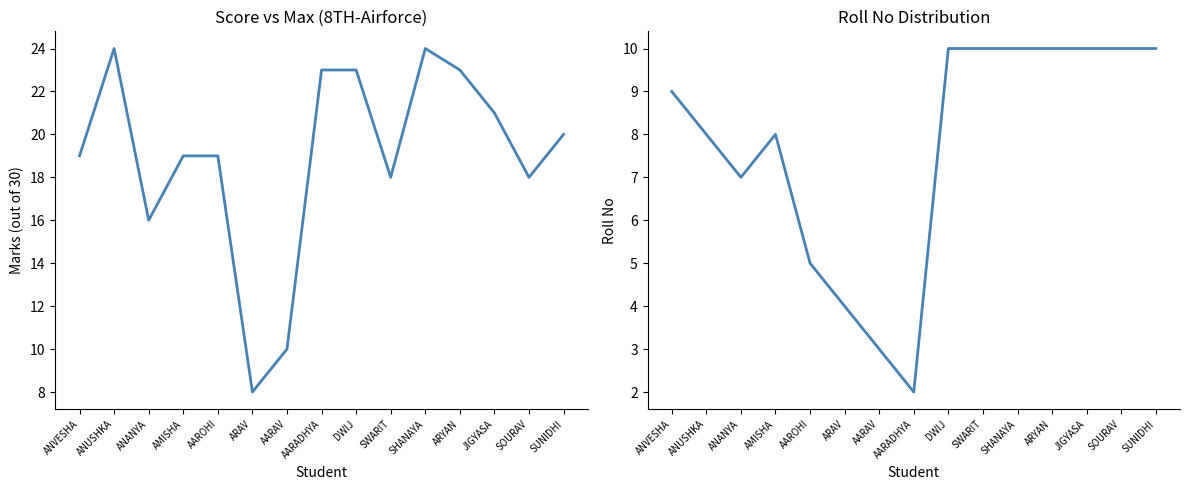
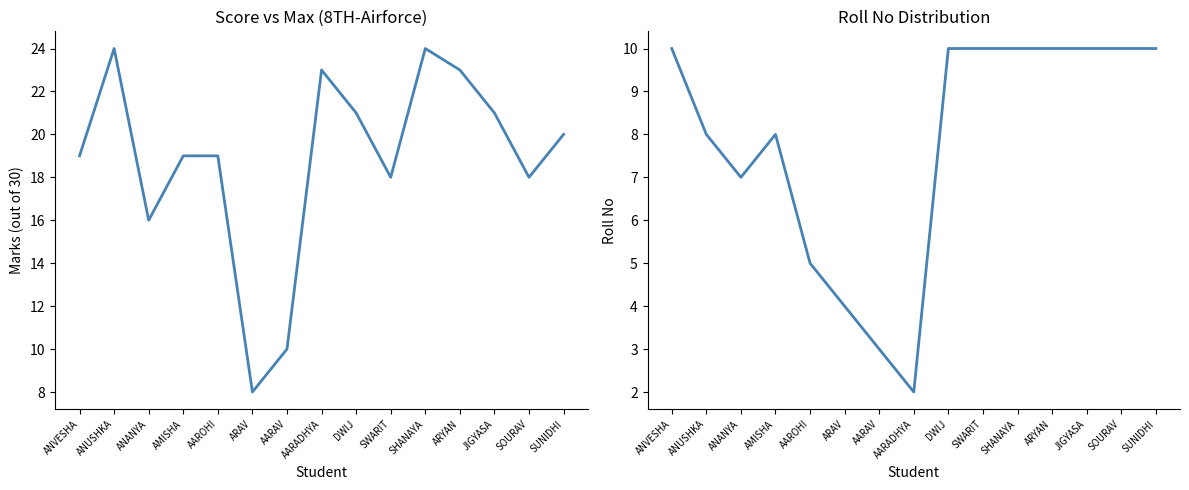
  {
    "Score vs Max (8TH-Airforce)": {
      "ANVESHA": 19,
      "ANUSHKA": 24,
      "ANANYA": 16,
      "AMISHA": 19,
      "AAROHI": 19,
      "ARAV": 8,
      "AARAV": 10,
      "AARADHYA": 23,
-     "DWIJ": 23,
+     "DWIJ": 21,
      "SWARIT": 18,
      "SHANAYA": 24,
      "ARYAN": 23,
      "JIGYASA": 21,
      "SOURAV": 18,
      "SUNIDHI": 20
    },
    "Roll No Distribution": {
-     "ANVESHA": 9,
+     "ANVESHA": 10,
      "ANUSHKA": 8,
      "ANANYA": 7,
      "AMISHA": 8,
      "AAROHI": 5,
      "ARAV": 4,
      "AARAV": 3,
      "AARADHYA": 2,
      "DWIJ": 10,
      "SWARIT": 10,
      "SHANAYA": 10,
      "ARYAN": 10,
      "JIGYASA": 10,
      "SOURAV": 10,
      "SUNIDHI": 10
    }
  }
